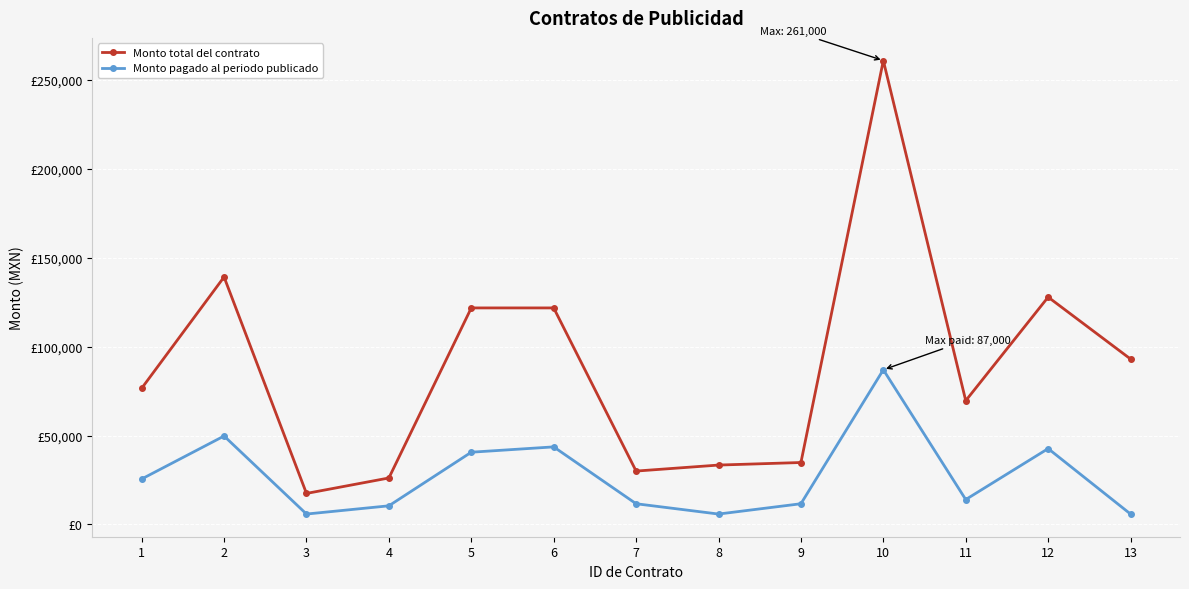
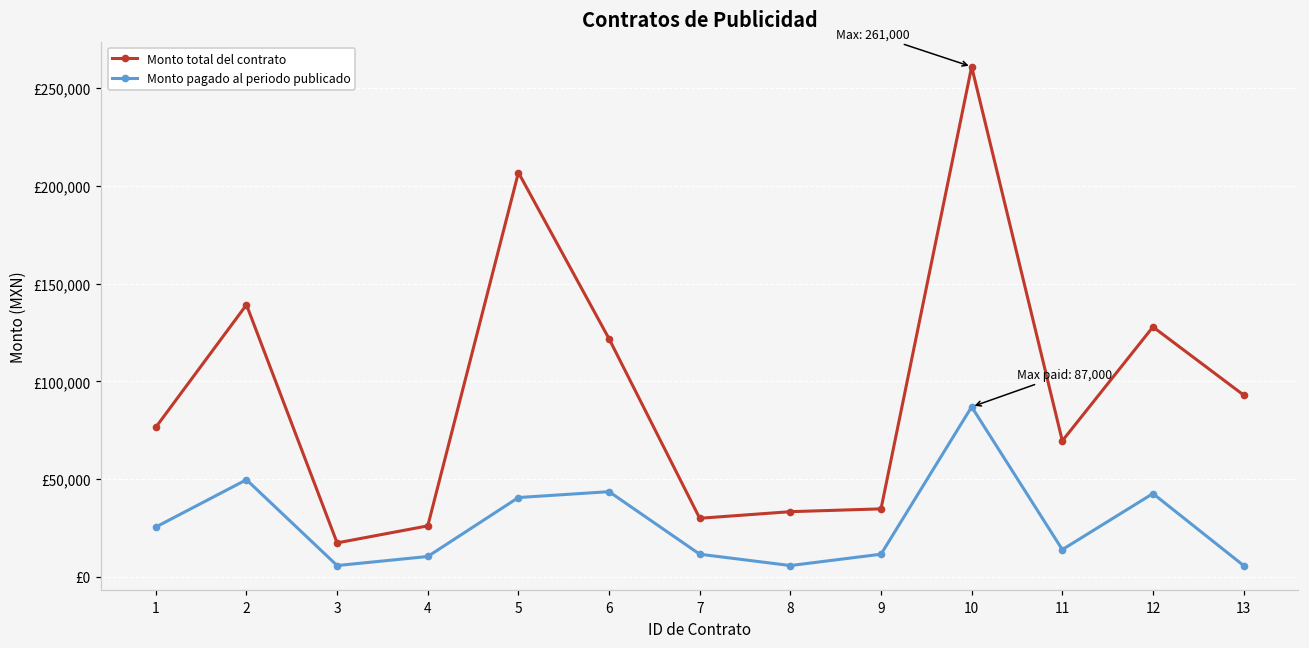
  {
    "Monto total del contrato": {
      "1": "£77,000",
      "2": "£139,000",
      "3": "£17,000",
      "4": "£26,000",
-     "5": "£122,000",
+     "5": "£207,000",
      "6": "£122,000",
      "7": "£30,000",
      "8": "£33,000",
      "9": "£35,000",
      "11": "£70,000",
      "12": "£128,000",
      "13": "£93,000"
    },
    "Monto pagado al periodo publicado": {
      "10": "87,000"
    }
  }
